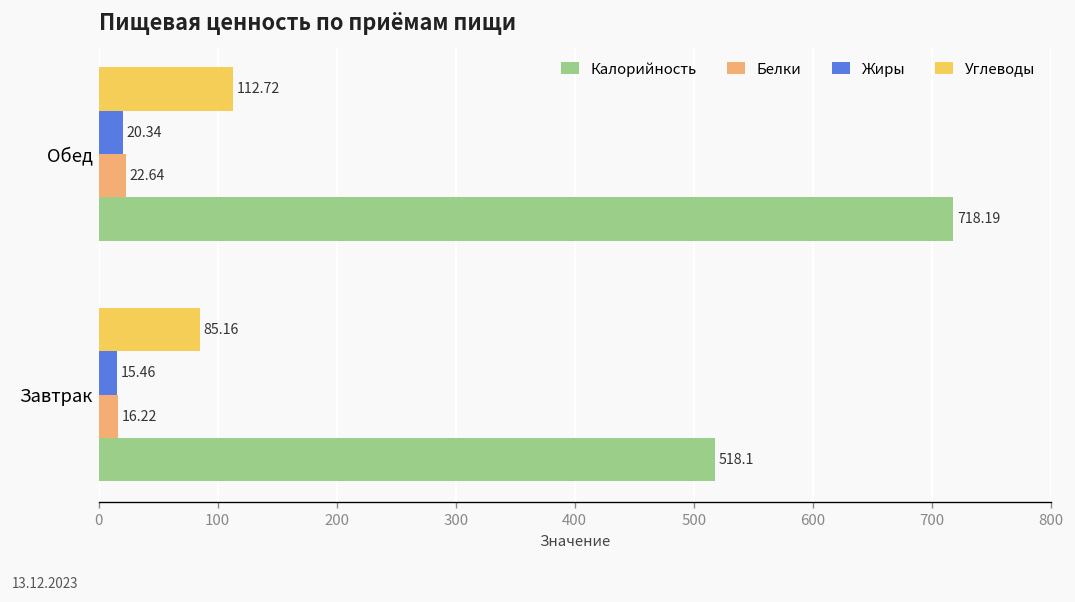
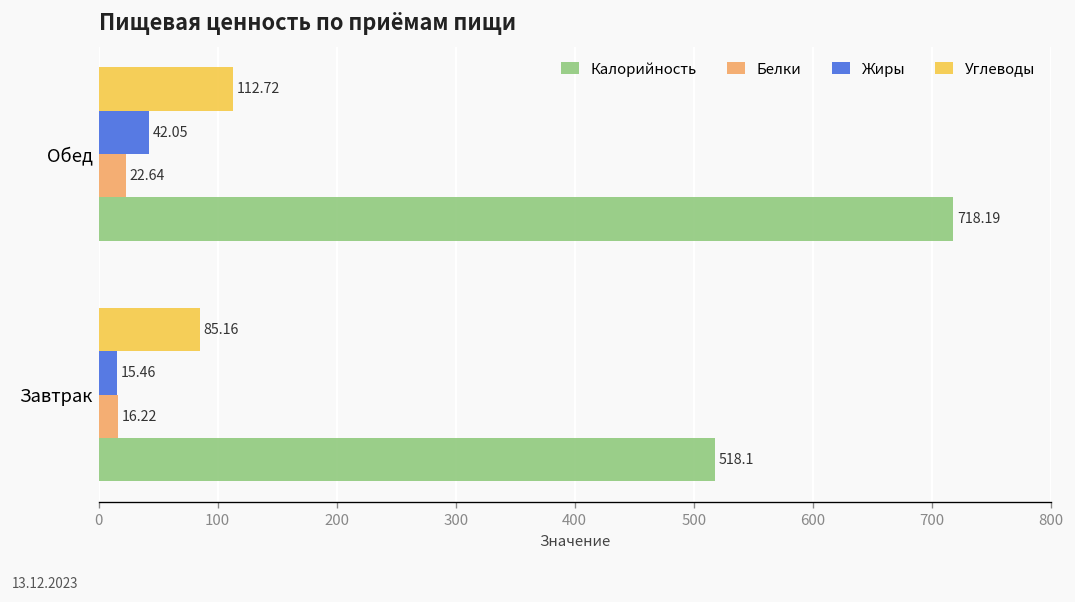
  {
    "Калорийность": {
      "Обед": 718.19,
      "Завтрак": 518.1
    },
    "Жиры": {
-     "Обед": 20.34,
+     "Обед": 42.05,
      "Завтрак": 15.46
    }
  }
